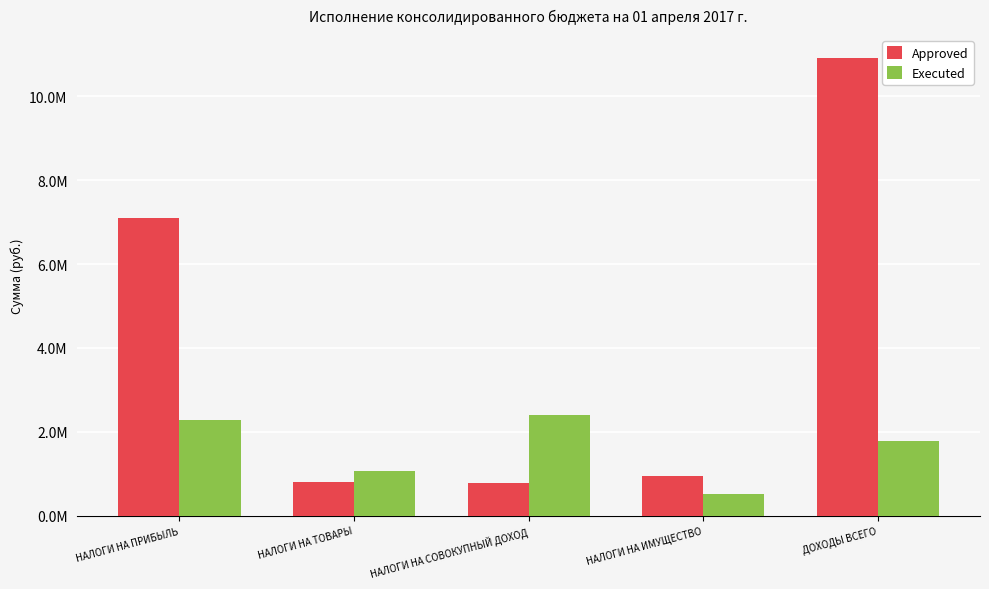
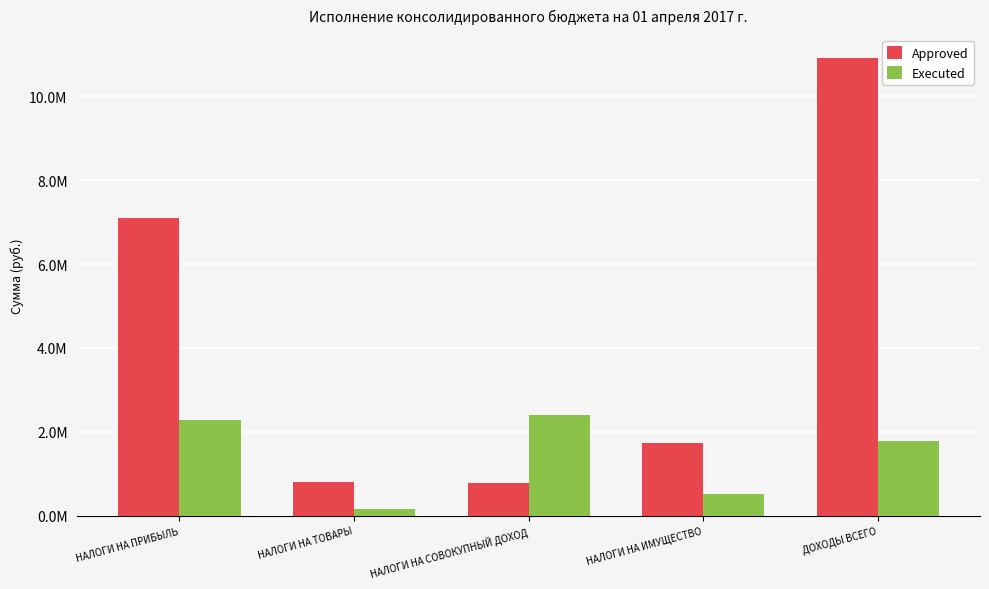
  {
    "Approved": {
      "НАЛОГИ НА ПРИБЫЛЬ": 7100000,
      "НАЛОГИ НА ТОВАРЫ": 800000,
      "НАЛОГИ НА СОВОКУПНЫЙ ДОХОД": 800000,
-     "НАЛОГИ НА ИМУЩЕСТВО": 1000000,
+     "НАЛОГИ НА ИМУЩЕСТВО": 1700000,
      "ДОХОДЫ ВСЕГО": 10900000
    },
    "Executed": {
      "НАЛОГИ НА ПРИБЫЛЬ": 2300000,
-     "НАЛОГИ НА ТОВАРЫ": 1100000,
+     "НАЛОГИ НА ТОВАРЫ": 200000,
      "НАЛОГИ НА СОВОКУПНЫЙ ДОХОД": 2400000,
      "НАЛОГИ НА ИМУЩЕСТВО": 500000,
      "ДОХОДЫ ВСЕГО": 1800000
    }
  }
